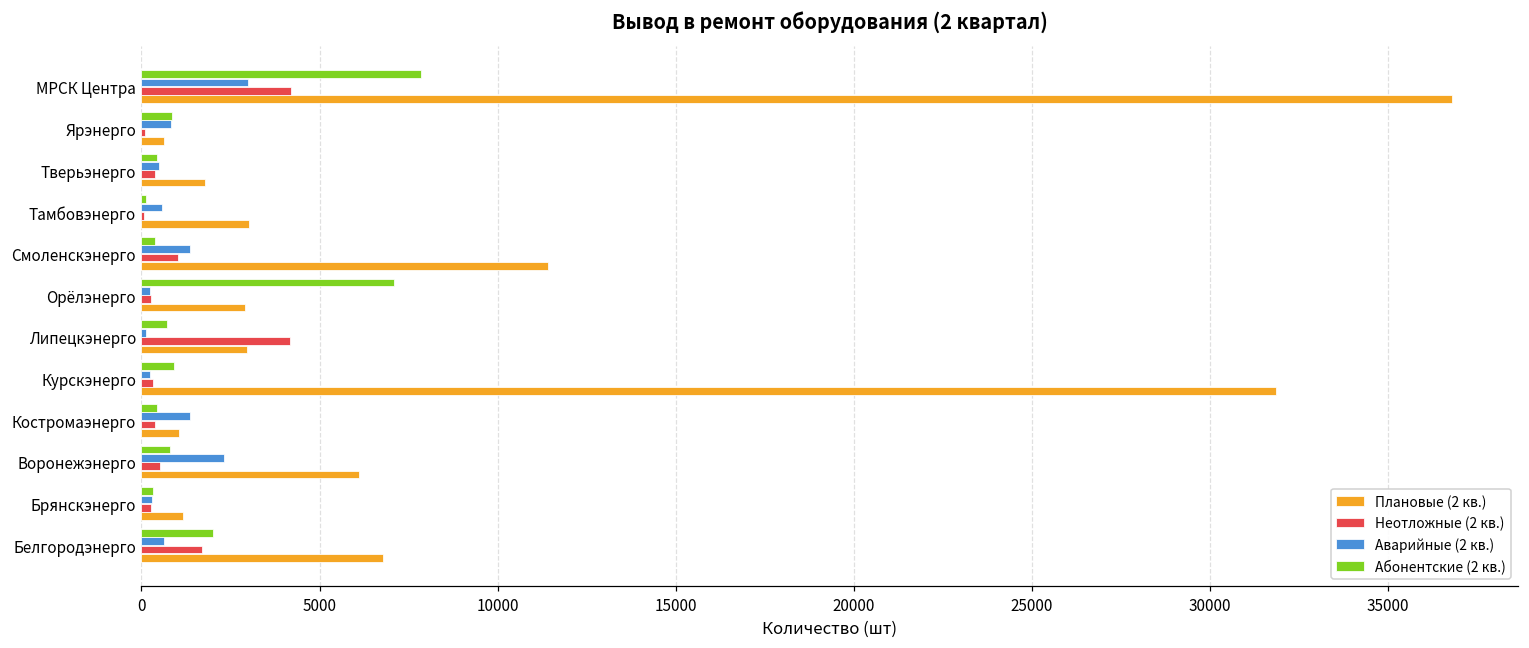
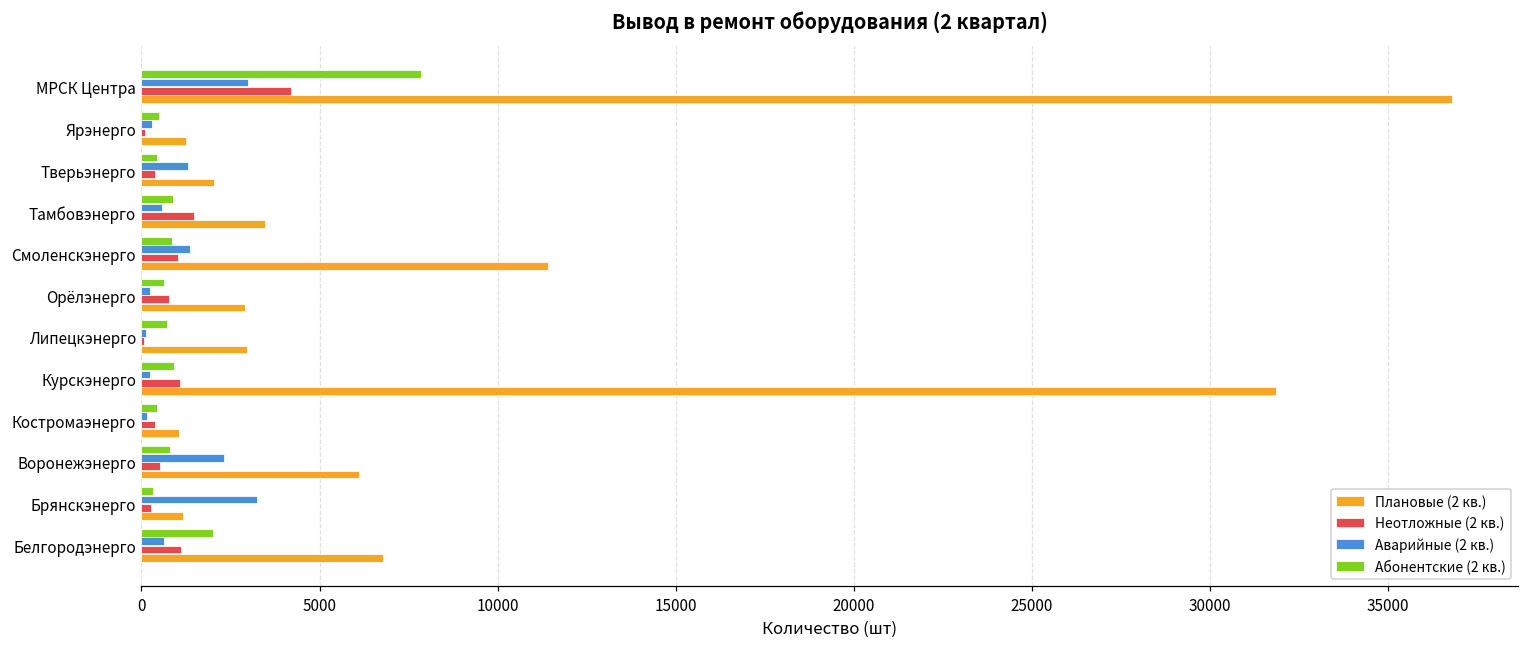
  {
    "Плановые (2 кв.)": {
      "МРСК Центра": 36800,
-     "Ярэнерго": 600,
-     "Тверьэнерго": 1800,
-     "Тамбовэнерго": 3000,
+     "Ярэнерго": 1200,
+     "Тверьэнерго": 2000,
+     "Тамбовэнерго": 3500,
      "Смоленскэнерго": 11400,
      "Орёлэнерго": 2900,
      "Липецкэнерго": 3000,
      "Курскэнерго": 31900,
      "Костромаэнерго": 1000,
      "Воронежэнерго": 6100,
      "Брянскэнерго": 1200,
      "Белгородэнерго": 6800
    },
    "Неотложные (2 кв.)": {
      "МРСК Центра": 4200,
      "Ярэнерго": 100,
      "Тверьэнерго": 400,
-     "Тамбовэнерго": 100,
+     "Тамбовэнерго": 1500,
      "Смоленскэнерго": 1000,
-     "Орёлэнерго": 300,
-     "Липецкэнерго": 4200,
-     "Курскэнерго": 300,
+     "Орёлэнерго": 800,
+     "Липецкэнерго": 100,
+     "Курскэнерго": 1100,
      "Костромаэнерго": 400,
      "Воронежэнерго": 500,
      "Брянскэнерго": 300,
-     "Белгородэнерго": 1700
+     "Белгородэнерго": 1100
    },
    "Аварийные (2 кв.)": {
      "МРСК Центра": 3000,
-     "Ярэнерго": 800,
-     "Тверьэнерго": 500,
+     "Ярэнерго": 300,
+     "Тверьэнерго": 1300,
      "Тамбовэнерго": 600,
      "Смоленскэнерго": 1400,
      "Орёлэнерго": 200,
      "Липецкэнерго": 100,
      "Курскэнерго": 200,
-     "Костромаэнерго": 1400,
+     "Костромаэнерго": 100,
      "Воронежэнерго": 2300,
-     "Брянскэнерго": 300,
+     "Брянскэнерго": 3200,
      "Белгородэнерго": 600
    },
    "Абонентские (2 кв.)": {
      "МРСК Центра": 7800,
-     "Ярэнерго": 900,
+     "Ярэнерго": 500,
      "Тверьэнерго": 400,
-     "Тамбовэнерго": 100,
-     "Смоленскэнерго": 400,
-     "Орёлэнерго": 7100,
+     "Тамбовэнерго": 900,
+     "Смоленскэнерго": 800,
+     "Орёлэнерго": 600,
      "Липецкэнерго": 700,
      "Курскэнерго": 900,
      "Костромаэнерго": 400,
      "Воронежэнерго": 800,
      "Брянскэнерго": 300,
      "Белгородэнерго": 2000
    }
  }
